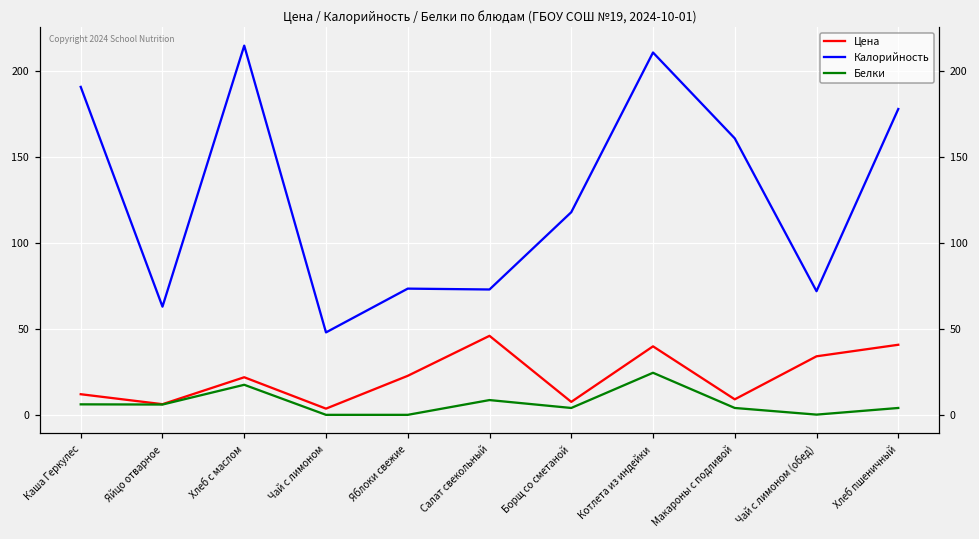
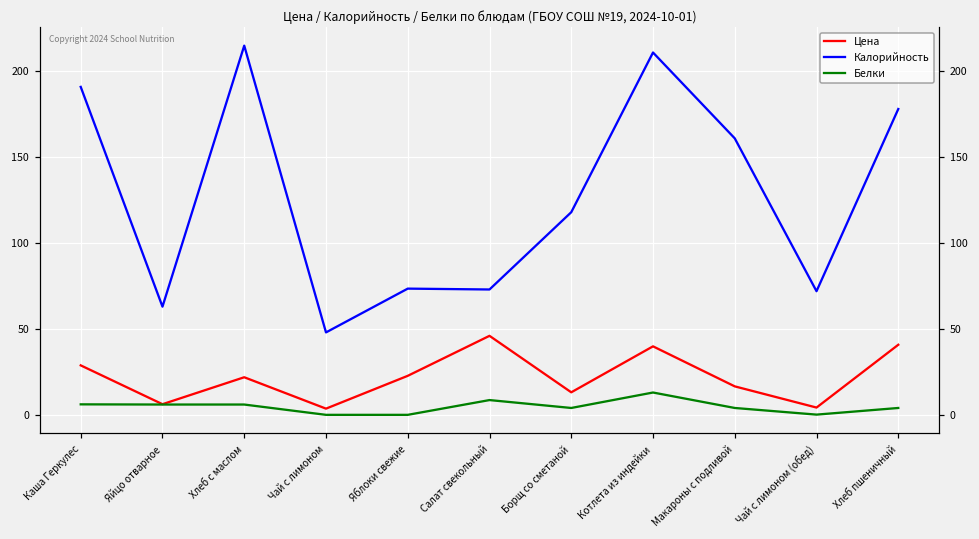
  {
    "Цена": {
-     "Каша Геркулес": 12,
+     "Каша Геркулес": 29,
      "Хлеб с маслом": 22,
      "Чай с лимоном": 4,
      "Яблоки свежие": 23,
      "Салат свекольный": 46,
-     "Борщ со сметаной": 8,
+     "Борщ со сметаной": 13,
      "Котлета из индейки": 40,
-     "Макароны с подливой": 9,
-     "Чай с лимоном (обед)": 34,
+     "Макароны с подливой": 17,
+     "Чай с лимоном (обед)": 4,
      "Хлеб пшеничный": 41
    },
    "Калорийность": {
      "Каша Геркулес": 191,
      "Яйцо отварное": 63,
      "Хлеб с маслом": 215,
      "Чай с лимоном": 48,
      "Яблоки свежие": 74,
      "Салат свекольный": 73,
      "Борщ со сметаной": 118,
      "Котлета из индейки": 211,
      "Макароны с подливой": 161,
      "Чай с лимоном (обед)": 72,
      "Хлеб пшеничный": 178
    },
    "Белки": {
      "Каша Геркулес": 6,
-     "Хлеб с маслом": 18,
+     "Хлеб с маслом": 6,
      "Чай с лимоном": 0,
      "Яблоки свежие": 0,
      "Салат свекольный": 9,
      "Борщ со сметаной": 4,
-     "Котлета из индейки": 25,
+     "Котлета из индейки": 13,
      "Макароны с подливой": 4,
      "Чай с лимоном (обед)": 0,
      "Хлеб пшеничный": 4
    }
  }
